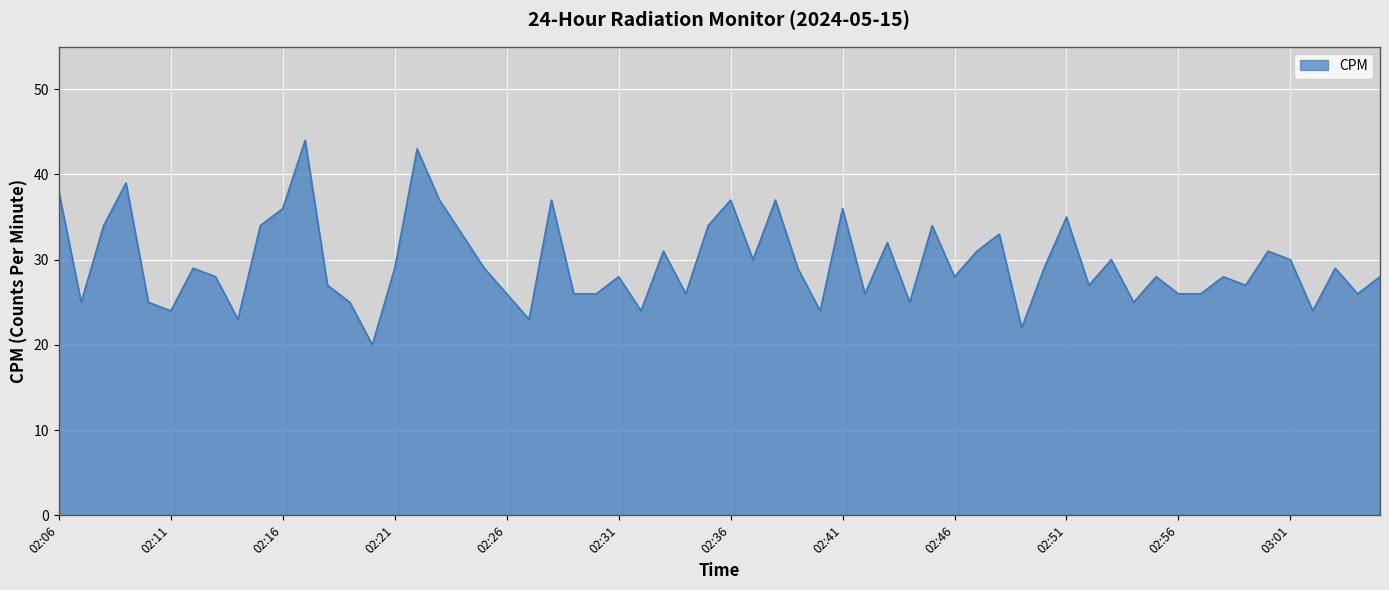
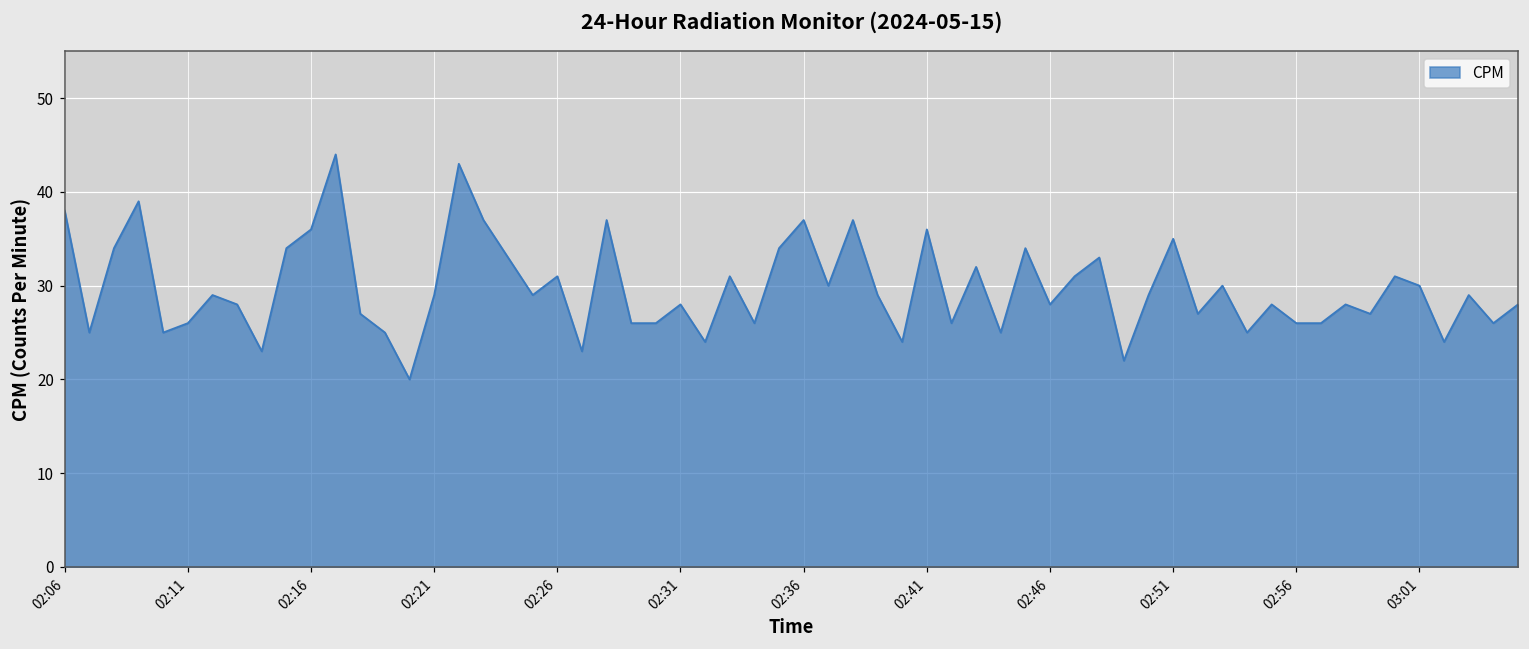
  {
    "02:06": 38,
-   "02:11": 24,
+   "02:11": 26,
    "02:16": 36,
    "02:21": 29,
-   "02:26": 26,
+   "02:26": 31,
    "02:31": 28,
    "02:36": 37,
    "02:41": 36,
    "02:46": 28,
    "02:51": 35,
    "02:56": 26,
    "03:01": 30
  }
